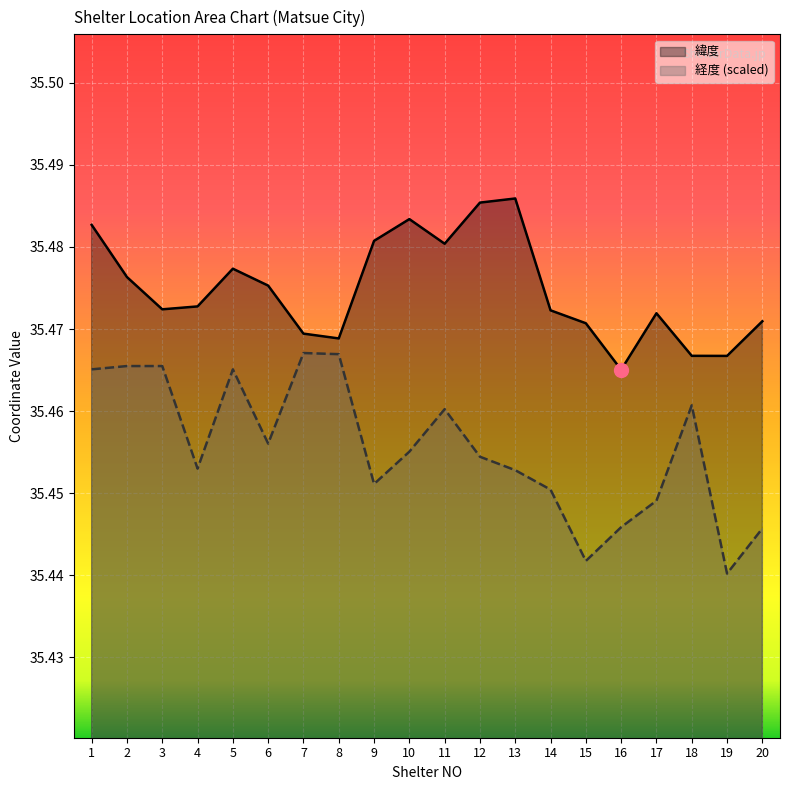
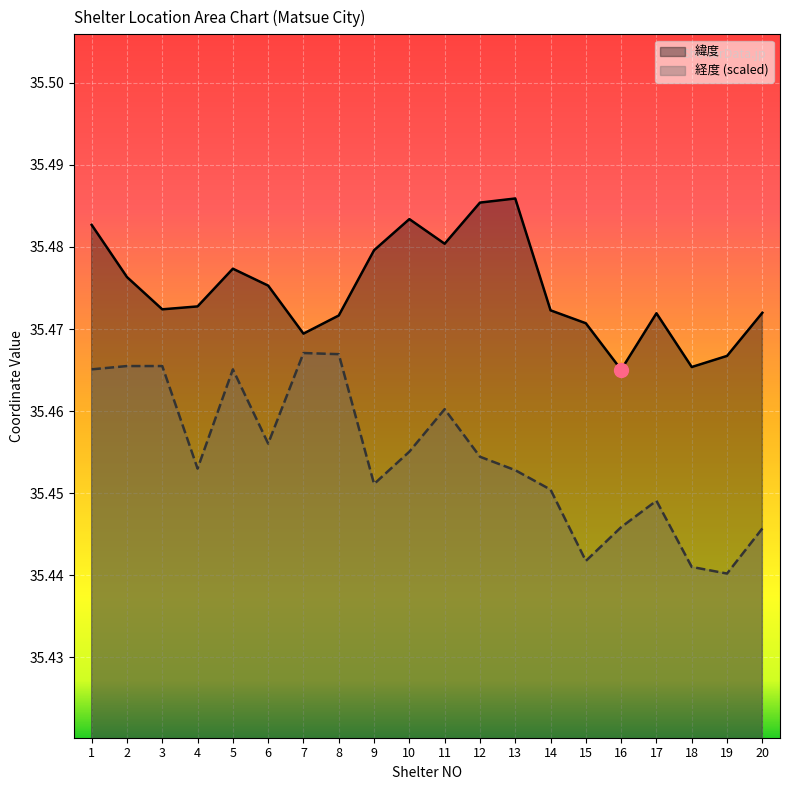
  {
    "緯度": {
      "1": 35.483,
      "2": 35.476,
      "3": 35.472,
      "4": 35.473,
      "5": 35.477,
      "6": 35.475,
      "7": 35.469,
-     "8": 35.469,
-     "9": 35.481,
+     "8": 35.472,
+     "9": 35.480,
      "10": 35.483,
      "11": 35.480,
      "12": 35.485,
      "13": 35.486,
      "14": 35.472,
      "15": 35.471,
      "17": 35.472,
-     "18": 35.467,
+     "18": 35.465,
      "19": 35.467,
-     "20": 35.471
+     "20": 35.472
    },
    "経度 (scaled)": {
      "1": 35.465,
      "2": 35.465,
      "3": 35.465,
      "4": 35.453,
      "5": 35.465,
      "6": 35.456,
      "7": 35.467,
      "8": 35.467,
      "9": 35.451,
      "10": 35.455,
      "11": 35.460,
      "12": 35.454,
      "13": 35.453,
      "14": 35.450,
      "15": 35.442,
      "16": 35.446,
      "17": 35.449,
-     "18": 35.461,
+     "18": 35.441,
      "19": 35.440,
      "20": 35.446
    }
  }
